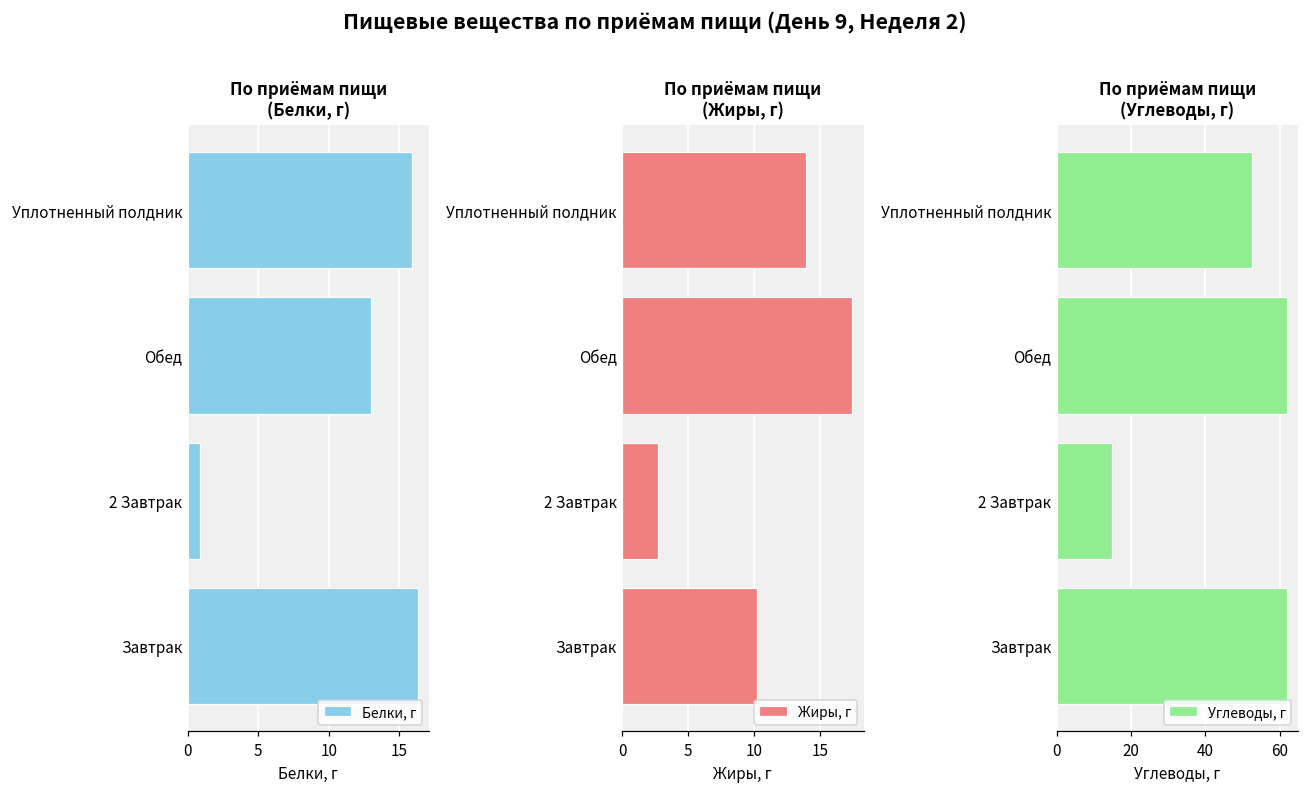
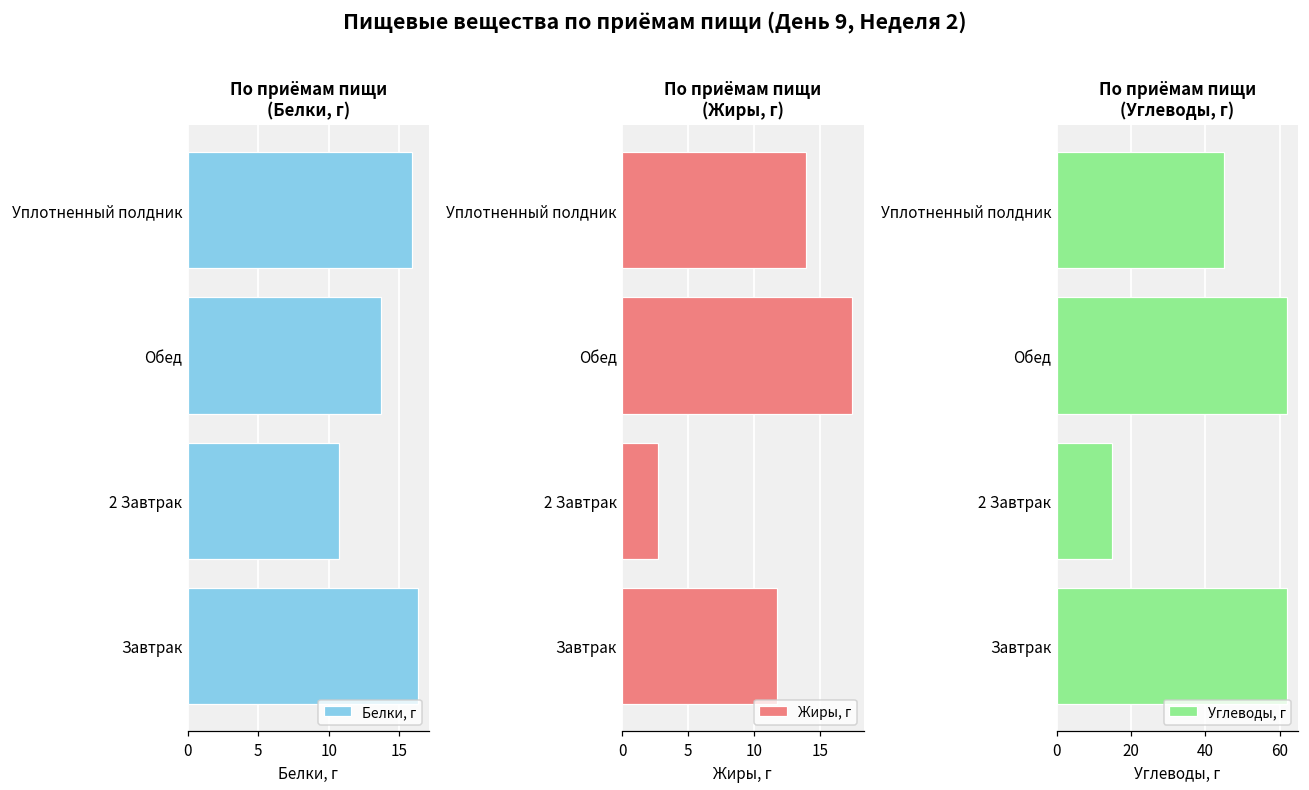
  {
    "По приёмам пищи (Белки, г)": {
      "Уплотненный полдник": 15.9,
-     "Обед": 13.0,
-     "2 Завтрак": 0.9,
+     "Обед": 13.7,
+     "2 Завтрак": 10.7,
      "Завтрак": 16.3
    },
    "По приёмам пищи (Жиры, г)": {
      "Уплотненный полдник": 13.9,
      "Обед": 17.4,
      "2 Завтрак": 2.7,
-     "Завтрак": 10.2
+     "Завтрак": 11.7
    },
    "По приёмам пищи (Углеводы, г)": {
-     "Уплотненный полдник": 53,
+     "Уплотненный полдник": 45,
      "Обед": 62,
      "2 Завтрак": 15,
      "Завтрак": 62
    }
  }
